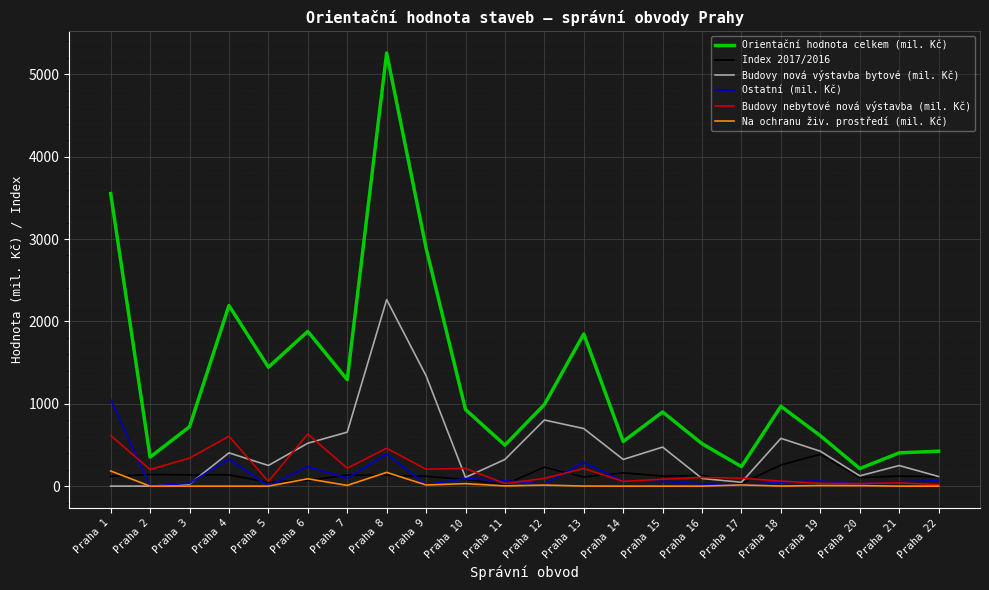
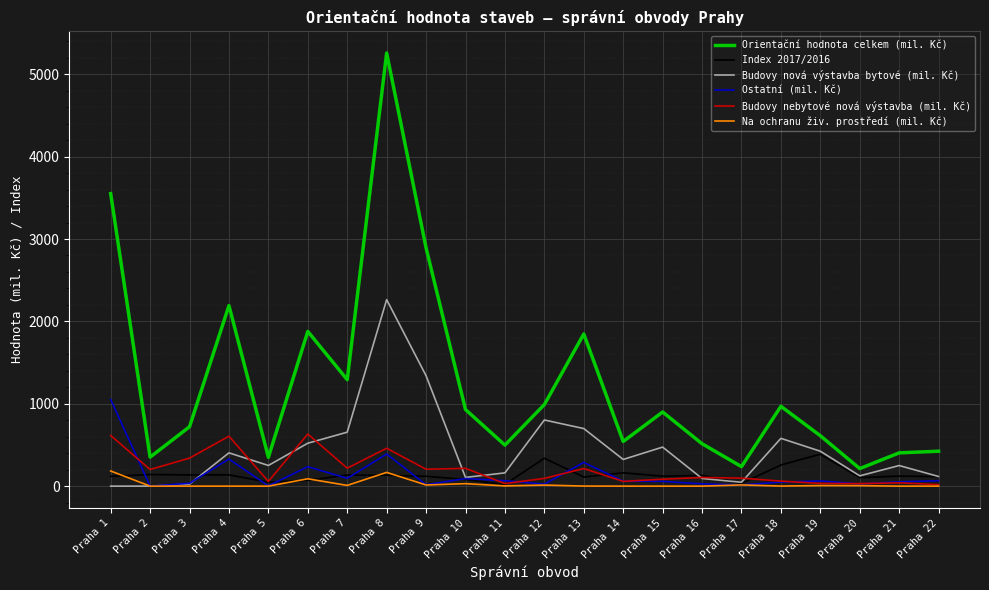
  {
    "Orientační hodnota celkem (mil. Kč)": {
      "Praha 1": 3600,
      "Praha 2": 400,
      "Praha 3": 700,
      "Praha 4": 2200,
-     "Praha 5": 1400,
+     "Praha 5": 400,
      "Praha 6": 1900,
      "Praha 7": 1300,
      "Praha 8": 5300,
      "Praha 9": 2900,
      "Praha 10": 900,
      "Praha 11": 500,
      "Praha 12": 1000,
      "Praha 13": 1800,
      "Praha 14": 500,
      "Praha 15": 900,
      "Praha 16": 500,
      "Praha 17": 200,
      "Praha 18": 1000,
      "Praha 19": 600,
      "Praha 20": 200,
      "Praha 21": 400,
      "Praha 22": 400
    },
    "Index 2017/2016": {
      "Praha 1": 100,
      "Praha 2": 100,
      "Praha 3": 100,
      "Praha 4": 100,
      "Praha 7": 100,
      "Praha 8": 100,
      "Praha 9": 100,
-     "Praha 12": 200,
+     "Praha 12": 300,
      "Praha 13": 100,
      "Praha 14": 200,
      "Praha 15": 100,
      "Praha 18": 300,
      "Praha 19": 400,
      "Praha 21": 100
    },
    "Budovy nová výstavba bytové (mil. Kč)": {
      "Praha 1": 0,
      "Praha 4": 400,
      "Praha 5": 300,
      "Praha 6": 500,
      "Praha 7": 700,
      "Praha 8": 2300,
      "Praha 9": 1300,
-     "Praha 11": 300,
+     "Praha 11": 200,
      "Praha 12": 800,
      "Praha 13": 700,
      "Praha 14": 300,
      "Praha 15": 500,
      "Praha 18": 600,
      "Praha 19": 400,
      "Praha 21": 300
    },
    "Ostatní (mil. Kč)": {
      "Praha 1": 1100,
      "Praha 4": 300,
      "Praha 6": 200,
      "Praha 7": 100,
      "Praha 8": 400,
      "Praha 11": 100,
      "Praha 13": 300,
      "Praha 22": 100
    },
    "Budovy nebytové nová výstavba (mil. Kč)": {
      "Praha 1": 600,
      "Praha 2": 200,
      "Praha 3": 300,
      "Praha 4": 600,
      "Praha 6": 600,
      "Praha 7": 200,
      "Praha 8": 500,
      "Praha 9": 200,
      "Praha 10": 200,
      "Praha 12": 100,
      "Praha 13": 200,
      "Praha 17": 100
    },
    "Na ochranu živ. prostředí (mil. Kč)": {
      "Praha 1": 200,
      "Praha 4": 0,
      "Praha 7": 0,
      "Praha 8": 200,
      "Praha 10": 0,
      "Praha 13": 0,
      "Praha 14": 0,
      "Praha 15": 0,
      "Praha 18": 0,
      "Praha 21": 0
    }
  }
